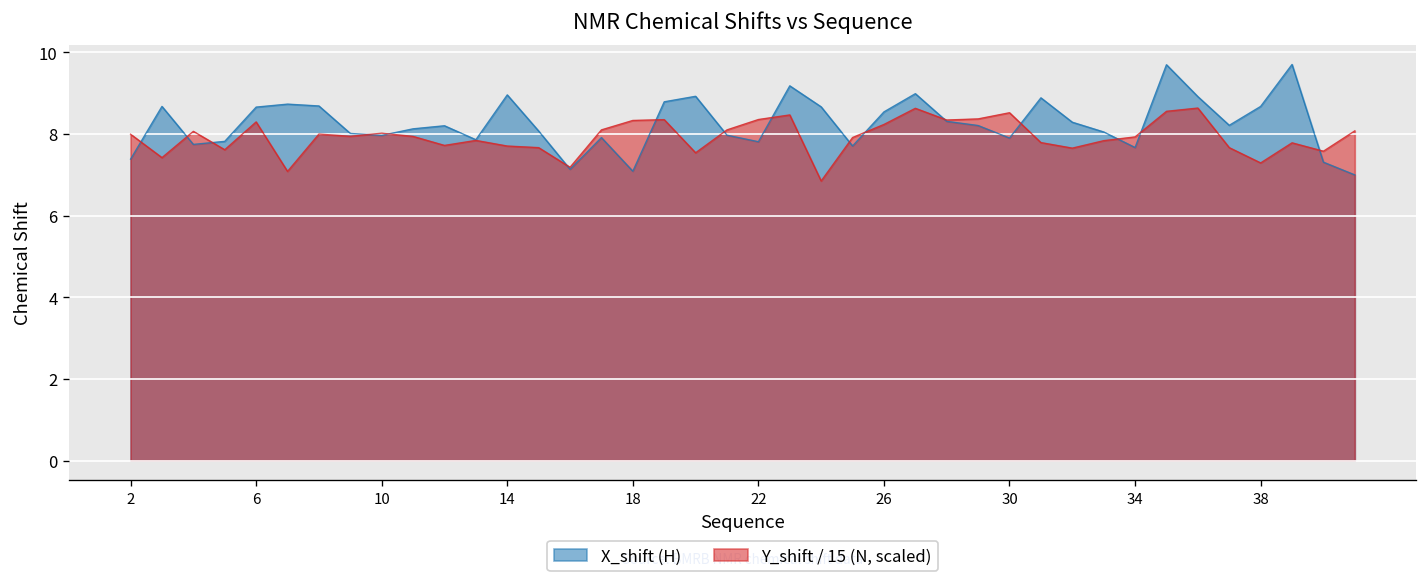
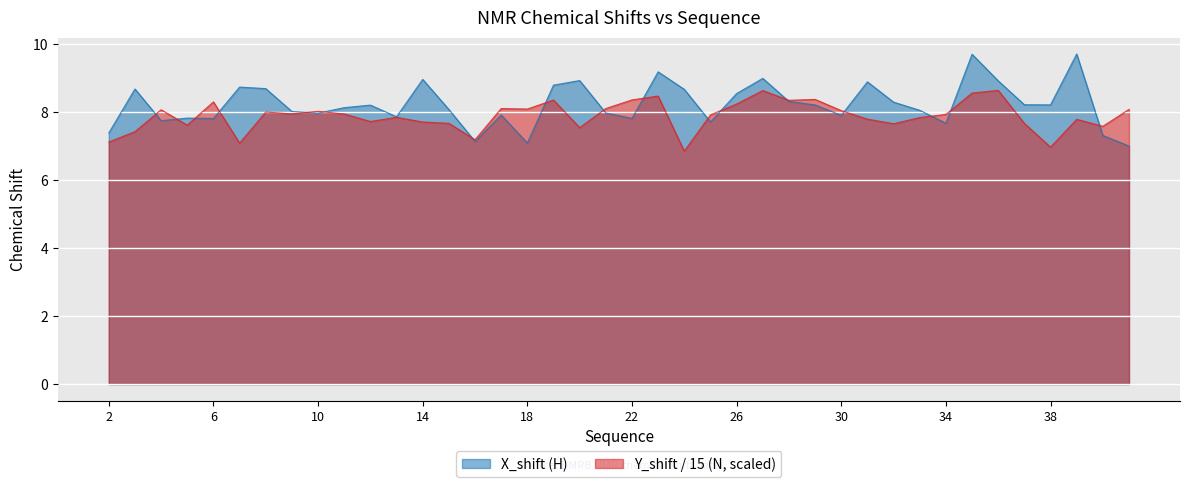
  {
    "X_shift (H)": {
      "2": 7.4,
-     "6": 8.7,
+     "6": 7.8,
      "14": 9.0,
      "18": 7.1,
      "22": 7.8,
      "26": 8.5,
      "30": 7.9,
      "34": 7.7,
-     "38": 8.7
+     "38": 8.2
    },
    "Y_shift / 15 (N, scaled)": {
-     "2": 8.0,
+     "2": 7.1,
      "6": 8.3,
      "14": 7.7,
-     "18": 8.3,
+     "18": 8.1,
      "22": 8.4,
      "26": 8.2,
-     "30": 8.5,
+     "30": 8.0,
      "34": 7.9,
-     "38": 7.3
+     "38": 7.0
    }
  }
